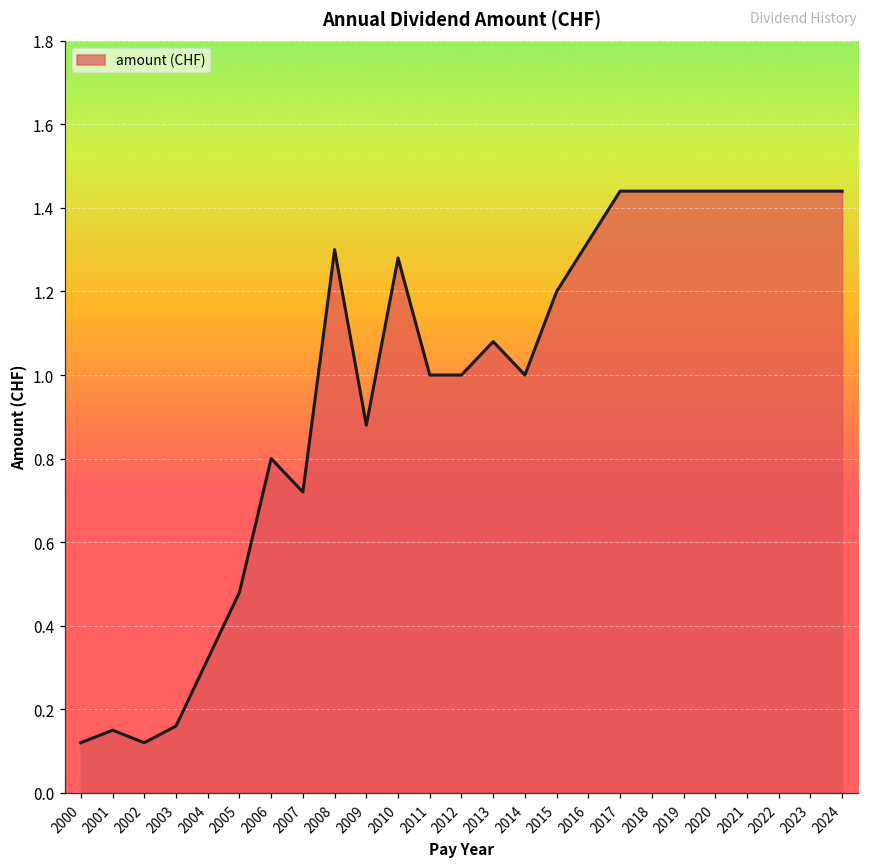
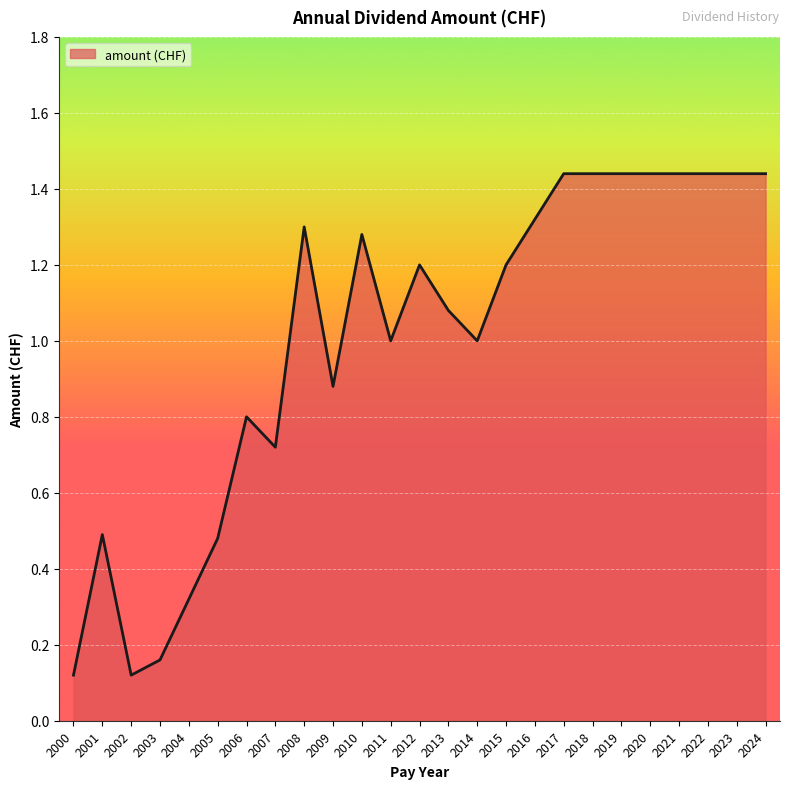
  {
    "2000": 0.12,
-   "2001": 0.15,
+   "2001": 0.49,
    "2002": 0.12,
    "2003": 0.16,
    "2004": 0.32,
    "2005": 0.48,
    "2006": 0.80,
    "2007": 0.72,
    "2008": 1.30,
    "2009": 0.88,
    "2010": 1.28,
    "2011": 1.00,
-   "2012": 1.0,
+   "2012": 1.2,
    "2013": 1.08,
    "2014": 1.00,
    "2015": 1.20,
    "2016": 1.32,
    "2017": 1.44,
    "2018": 1.44,
    "2019": 1.44,
    "2020": 1.44,
    "2021": 1.44,
    "2022": 1.44,
    "2023": 1.44,
    "2024": 1.44
  }
